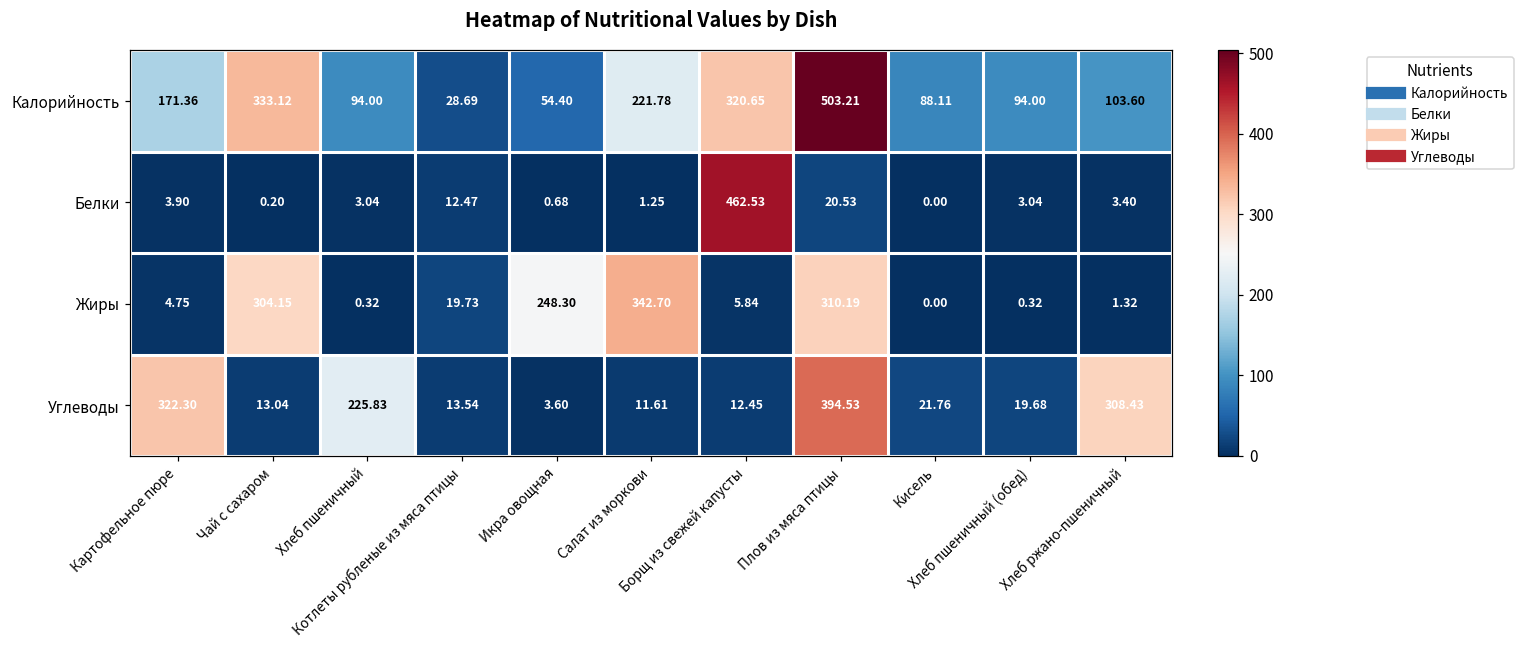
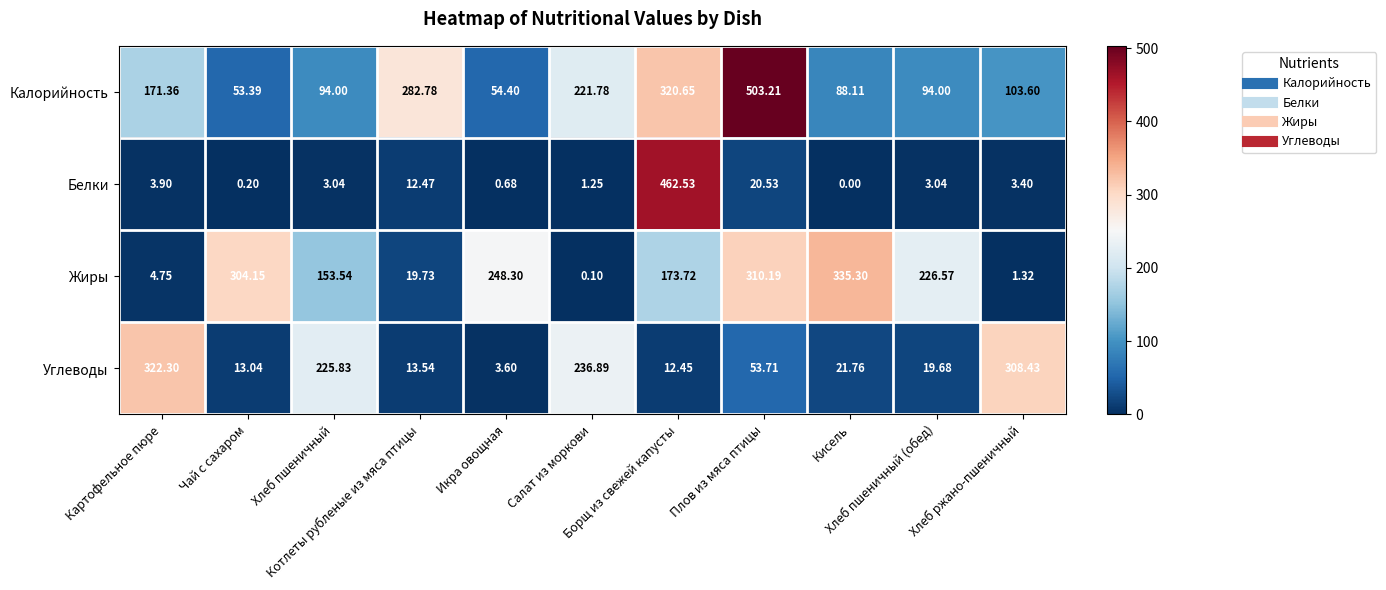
  {
    "Калорийность": {
      "Картофельное пюре": 171.36,
-     "Чай с сахаром": 333.12,
+     "Чай с сахаром": 53.39,
      "Хлеб пшеничный": 94.00,
-     "Котлеты рубленые из мяса птицы": 28.69,
+     "Котлеты рубленые из мяса птицы": 282.78,
      "Икра овощная": 54.40,
      "Салат из моркови": 221.78,
      "Борщ из свежей капусты": 320.65,
      "Плов из мяса птицы": 503.21,
      "Кисель": 88.11,
      "Хлеб пшеничный (обед)": 94.00,
      "Хлеб ржано-пшеничный": 103.60
    },
    "Белки": {
      "Картофельное пюре": 3.90,
      "Чай с сахаром": 0.20,
      "Хлеб пшеничный": 3.04,
      "Котлеты рубленые из мяса птицы": 12.47,
      "Икра овощная": 0.68,
      "Салат из моркови": 1.25,
      "Борщ из свежей капусты": 462.53,
      "Плов из мяса птицы": 20.53,
      "Кисель": 0.00,
      "Хлеб пшеничный (обед)": 3.04,
      "Хлеб ржано-пшеничный": 3.40
    },
    "Жиры": {
      "Картофельное пюре": 4.75,
      "Чай с сахаром": 304.15,
-     "Хлеб пшеничный": 0.32,
+     "Хлеб пшеничный": 153.54,
      "Котлеты рубленые из мяса птицы": 19.73,
      "Икра овощная": 248.30,
-     "Салат из моркови": 342.70,
-     "Борщ из свежей капусты": 5.84,
+     "Салат из моркови": 0.10,
+     "Борщ из свежей капусты": 173.72,
      "Плов из мяса птицы": 310.19,
-     "Кисель": 0.00,
-     "Хлеб пшеничный (обед)": 0.32,
+     "Кисель": 335.30,
+     "Хлеб пшеничный (обед)": 226.57,
      "Хлеб ржано-пшеничный": 1.32
    },
    "Углеводы": {
      "Картофельное пюре": 322.30,
      "Чай с сахаром": 13.04,
      "Хлеб пшеничный": 225.83,
      "Котлеты рубленые из мяса птицы": 13.54,
      "Икра овощная": 3.60,
-     "Салат из моркови": 11.61,
+     "Салат из моркови": 236.89,
      "Борщ из свежей капусты": 12.45,
-     "Плов из мяса птицы": 394.53,
+     "Плов из мяса птицы": 53.71,
      "Кисель": 21.76,
      "Хлеб пшеничный (обед)": 19.68,
      "Хлеб ржано-пшеничный": 308.43
    }
  }
